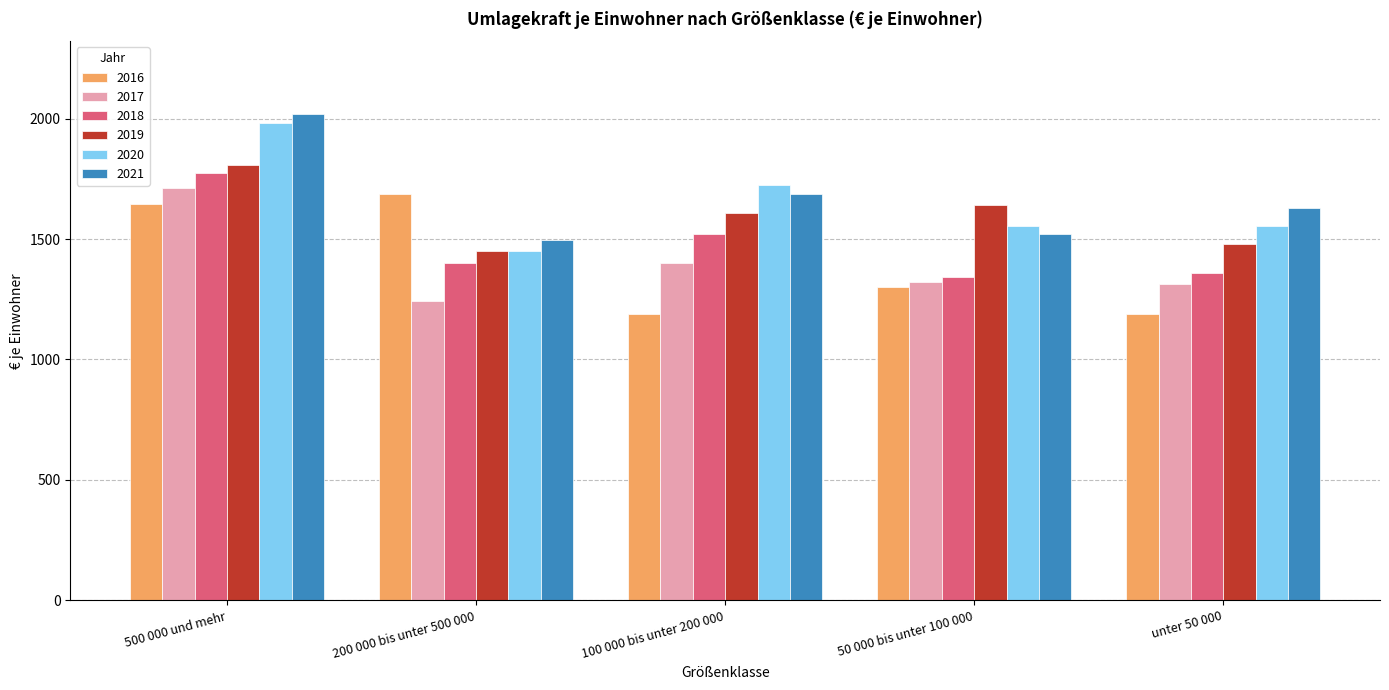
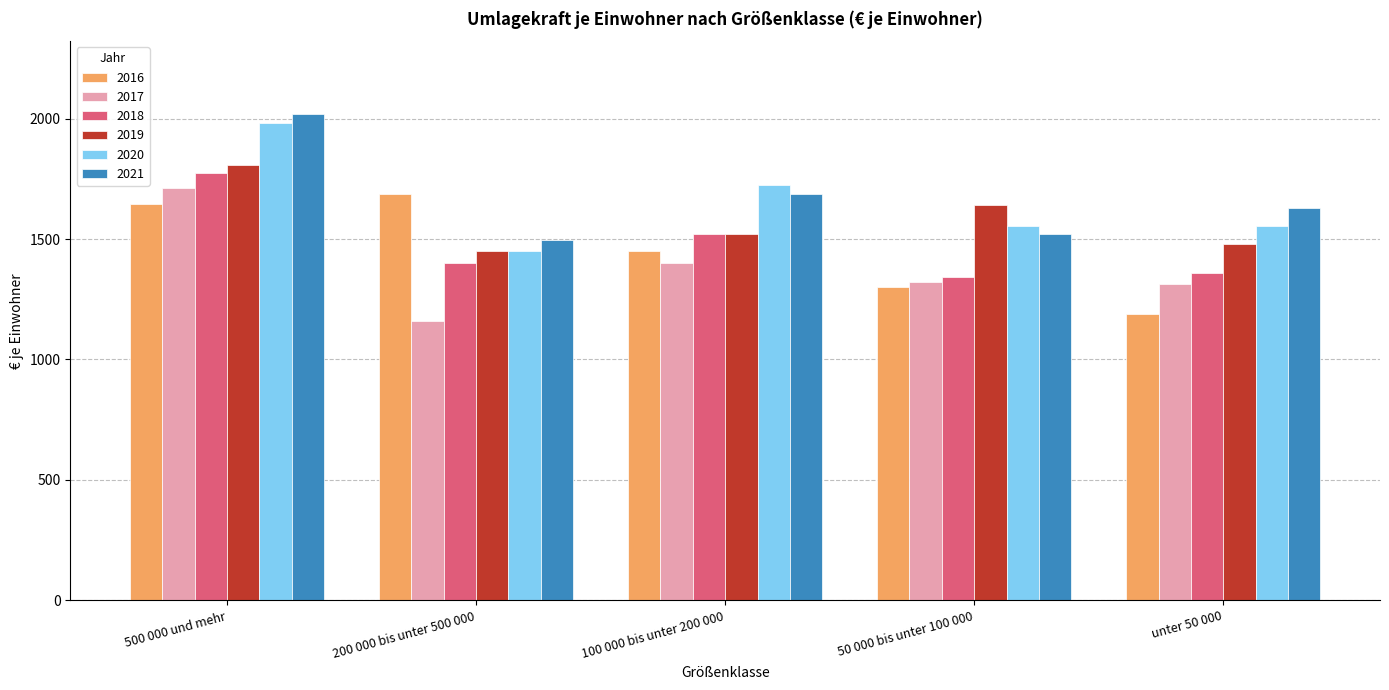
  {
    "2016": {
      "500 000 und mehr": 1650,
      "200 000 bis unter 500 000": 1690,
-     "100 000 bis unter 200 000": 1190,
+     "100 000 bis unter 200 000": 1450,
      "50 000 bis unter 100 000": 1300,
      "unter 50 000": 1190
    },
    "2017": {
      "500 000 und mehr": 1710,
-     "200 000 bis unter 500 000": 1240,
+     "200 000 bis unter 500 000": 1160,
      "100 000 bis unter 200 000": 1400,
      "50 000 bis unter 100 000": 1320,
      "unter 50 000": 1310
    },
    "2018": {
      "500 000 und mehr": 1770,
      "200 000 bis unter 500 000": 1400,
      "100 000 bis unter 200 000": 1520,
      "50 000 bis unter 100 000": 1340,
      "unter 50 000": 1360
    },
    "2019": {
      "500 000 und mehr": 1810,
      "200 000 bis unter 500 000": 1450,
-     "100 000 bis unter 200 000": 1610,
+     "100 000 bis unter 200 000": 1520,
      "50 000 bis unter 100 000": 1640,
      "unter 50 000": 1480
    },
    "2020": {
      "500 000 und mehr": 1980,
      "200 000 bis unter 500 000": 1450,
      "100 000 bis unter 200 000": 1720,
      "50 000 bis unter 100 000": 1550,
      "unter 50 000": 1550
    },
    "2021": {
      "500 000 und mehr": 2020,
      "200 000 bis unter 500 000": 1490,
      "100 000 bis unter 200 000": 1690,
      "50 000 bis unter 100 000": 1520,
      "unter 50 000": 1630
    }
  }
